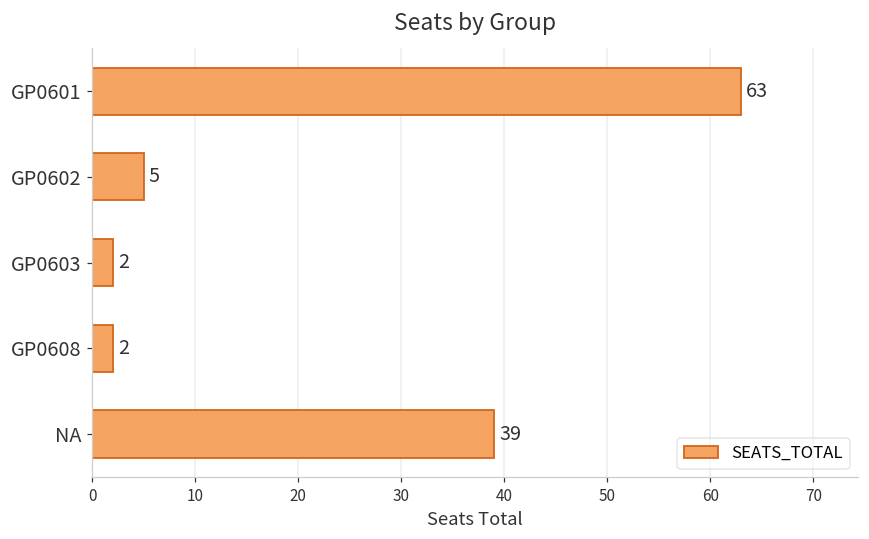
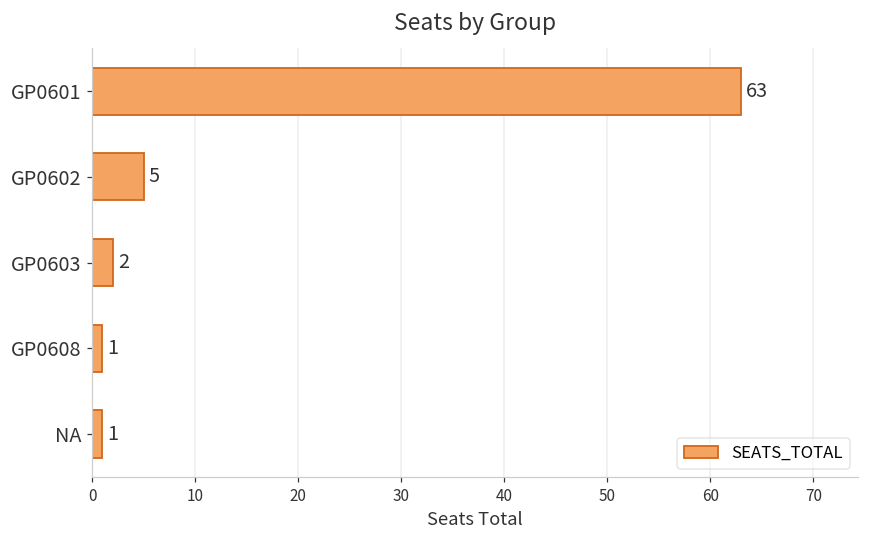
  {
    "GP0601": 63,
    "GP0602": 5,
    "GP0603": 2,
-   "GP0608": 2,
-   "NA": 39
+   "GP0608": 1,
+   "NA": 1
  }
